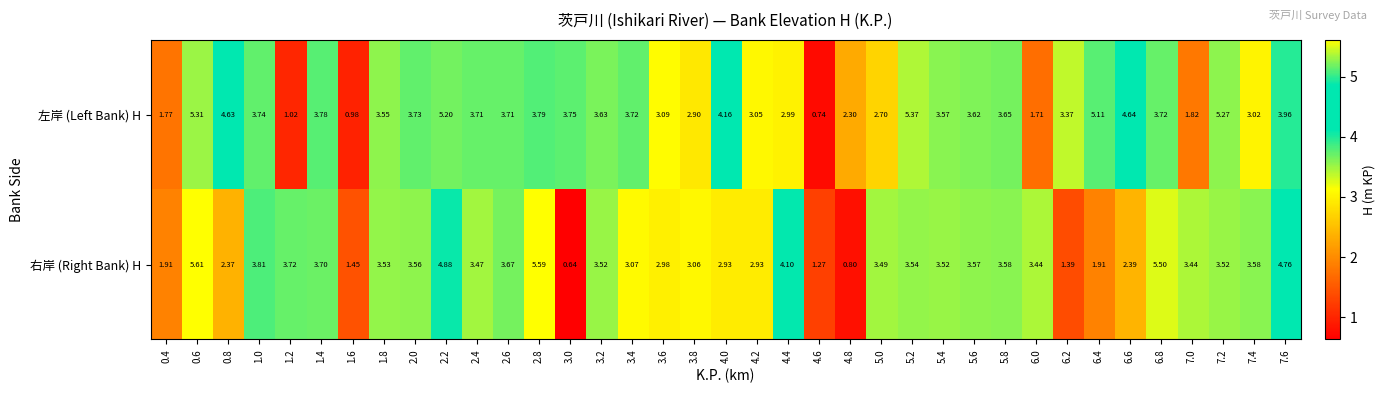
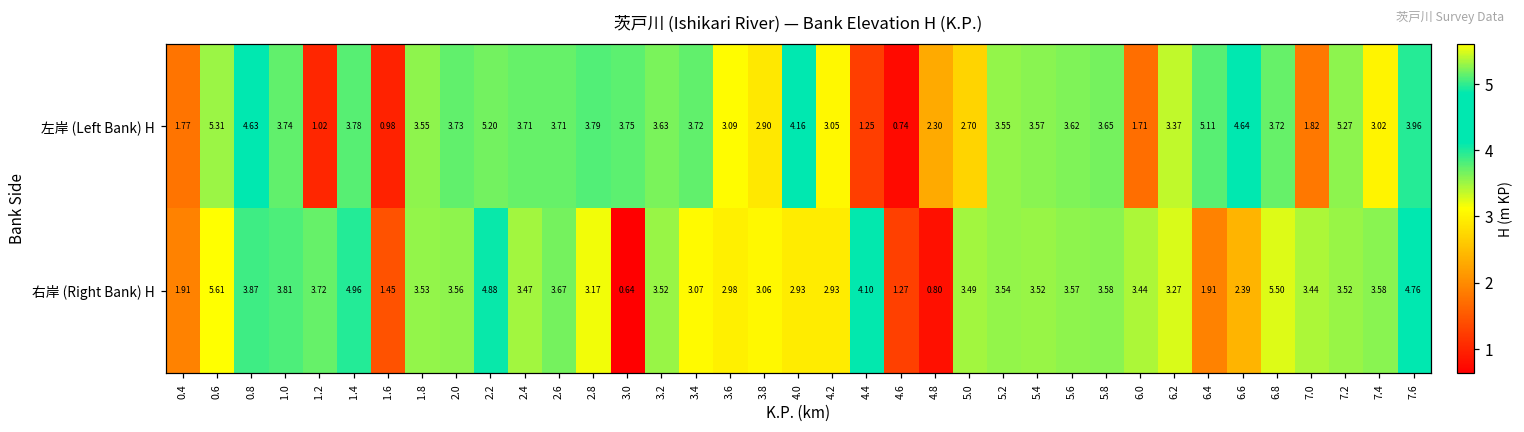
  {
    "左岸 (Left Bank) H": {
      "0.4": 1.77,
      "0.6": 5.31,
      "0.8": 4.63,
      "1.0": 3.74,
      "1.2": 1.02,
      "1.4": 3.78,
      "1.6": 0.98,
      "1.8": 3.55,
      "2.0": 3.73,
      "2.2": 5.20,
      "2.4": 3.71,
      "2.6": 3.71,
      "2.8": 3.79,
      "3.0": 3.75,
      "3.2": 3.63,
      "3.4": 3.72,
      "3.6": 3.09,
      "3.8": 2.90,
      "4.0": 4.16,
      "4.2": 3.05,
-     "4.4": 2.99,
+     "4.4": 1.25,
      "4.6": 0.74,
      "4.8": 2.30,
      "5.0": 2.70,
-     "5.2": 5.37,
+     "5.2": 3.55,
      "5.4": 3.57,
      "5.6": 3.62,
      "5.8": 3.65,
      "6.0": 1.71,
      "6.2": 3.37,
      "6.4": 5.11,
      "6.6": 4.64,
      "6.8": 3.72,
      "7.0": 1.82,
      "7.2": 5.27,
      "7.4": 3.02,
      "7.6": 3.96
    },
    "右岸 (Right Bank) H": {
      "0.4": 1.91,
      "0.6": 5.61,
-     "0.8": 2.37,
+     "0.8": 3.87,
      "1.0": 3.81,
      "1.2": 3.72,
-     "1.4": 3.70,
+     "1.4": 4.96,
      "1.6": 1.45,
      "1.8": 3.53,
      "2.0": 3.56,
      "2.2": 4.88,
      "2.4": 3.47,
      "2.6": 3.67,
-     "2.8": 5.59,
+     "2.8": 3.17,
      "3.0": 0.64,
      "3.2": 3.52,
      "3.4": 3.07,
      "3.6": 2.98,
      "3.8": 3.06,
      "4.0": 2.93,
      "4.2": 2.93,
      "4.4": 4.10,
      "4.6": 1.27,
      "4.8": 0.80,
      "5.0": 3.49,
      "5.2": 3.54,
      "5.4": 3.52,
      "5.6": 3.57,
      "5.8": 3.58,
      "6.0": 3.44,
-     "6.2": 1.39,
+     "6.2": 3.27,
      "6.4": 1.91,
      "6.6": 2.39,
      "6.8": 5.50,
      "7.0": 3.44,
      "7.2": 3.52,
      "7.4": 3.58,
      "7.6": 4.76
    }
  }
